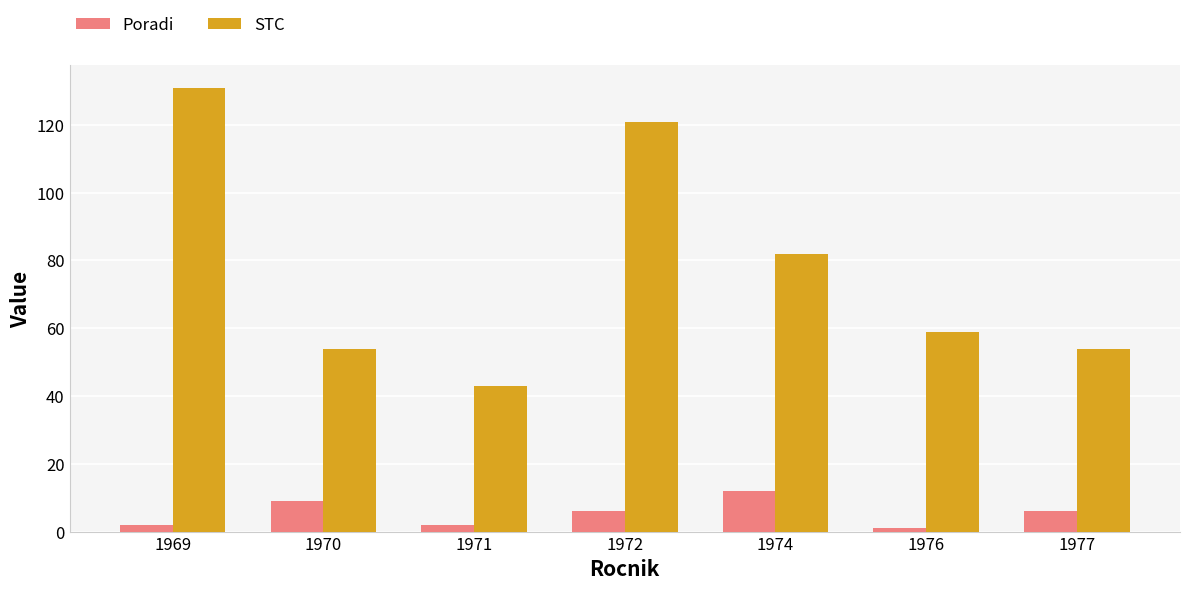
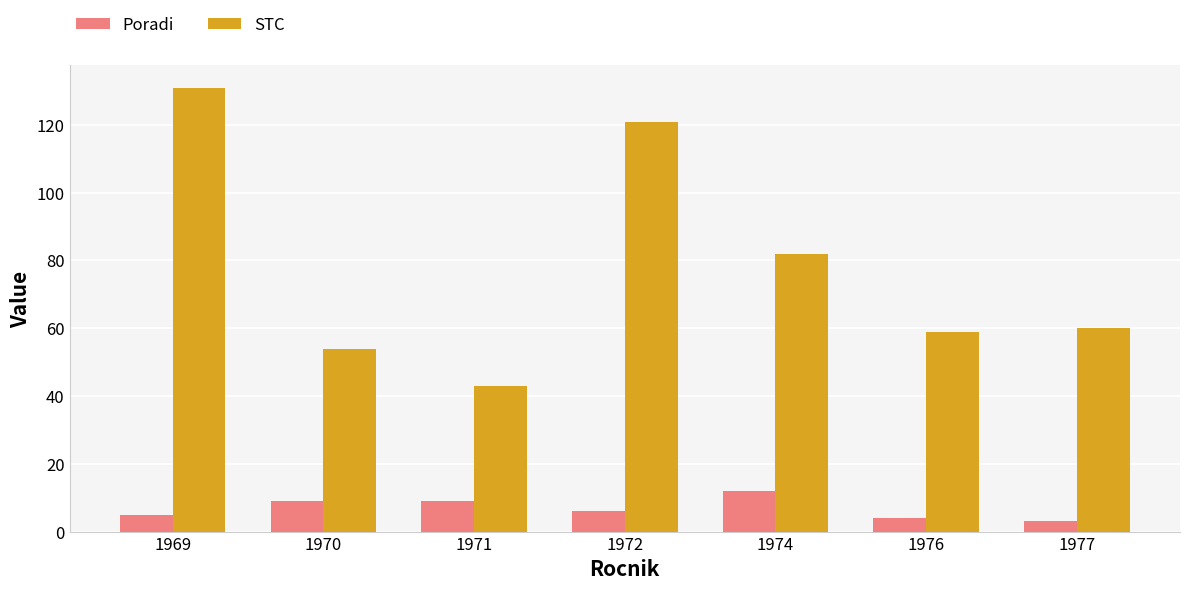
  {
    "Poradi": {
-     "1969": 2,
+     "1969": 5,
      "1970": 9,
-     "1971": 2,
+     "1971": 9,
      "1972": 6,
      "1974": 12,
-     "1976": 1,
-     "1977": 6
+     "1976": 4,
+     "1977": 3
    },
    "STC": {
      "1969": 131,
      "1970": 54,
      "1971": 43,
      "1972": 121,
      "1974": 82,
      "1976": 59,
-     "1977": 54
+     "1977": 60
    }
  }
